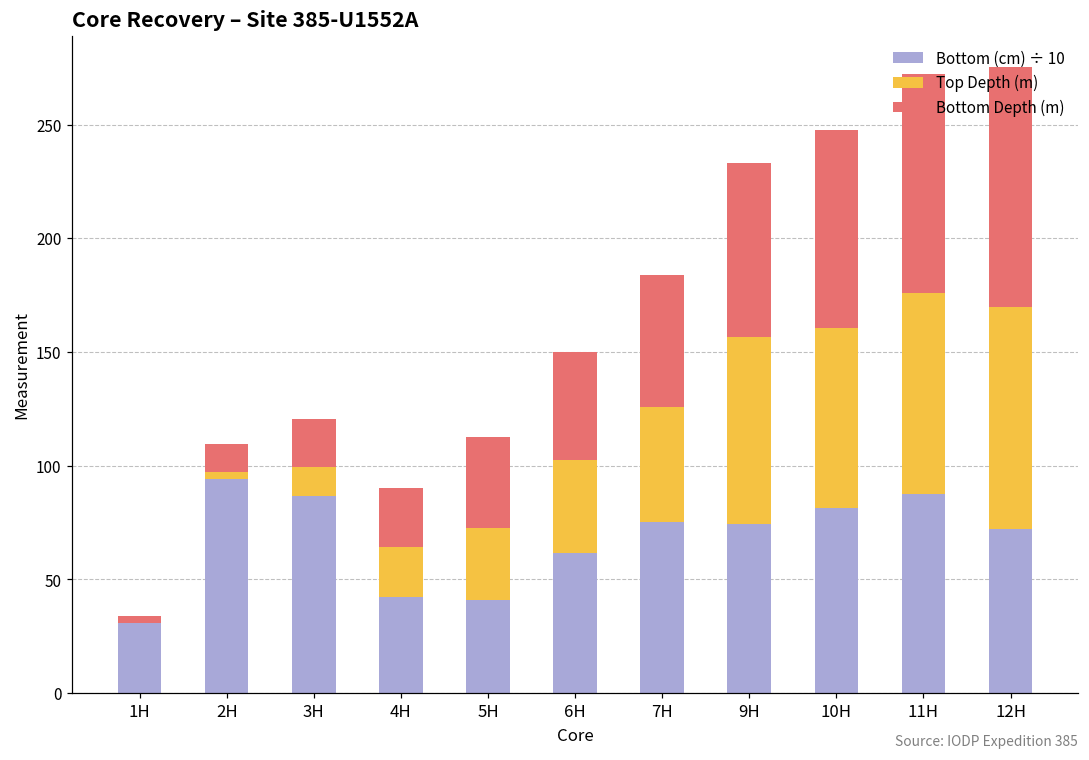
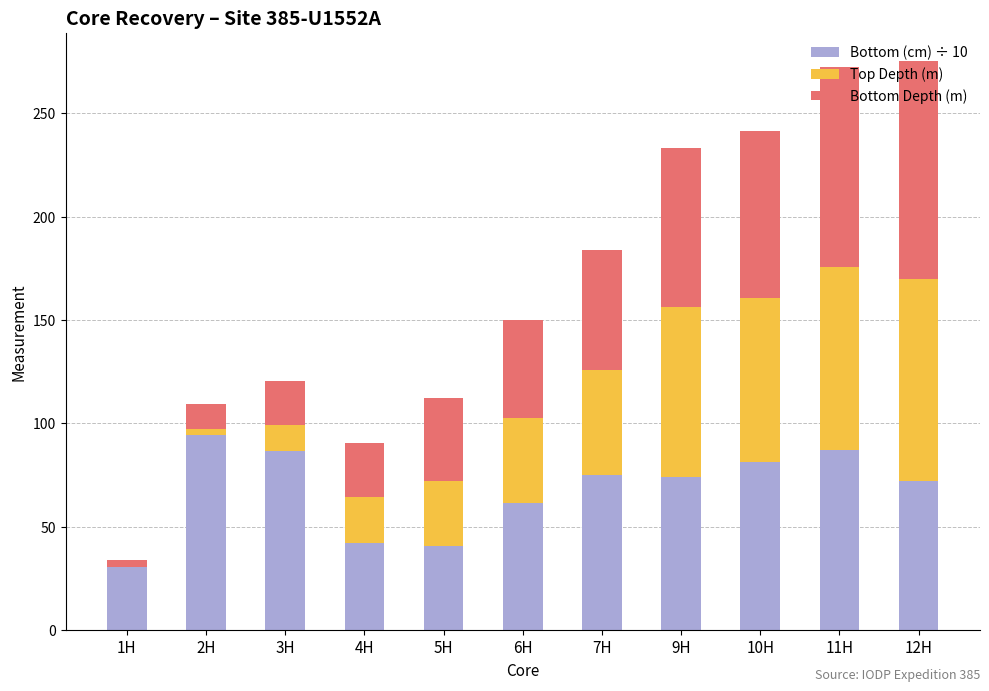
  {
    "Bottom (cm) ÷ 10": {
      "1H": 31,
      "2H": 94,
      "3H": 87,
      "4H": 42,
      "5H": 41,
      "6H": 62,
      "7H": 75,
      "9H": 74,
      "10H": 82,
      "11H": 87,
      "12H": 72
    },
    "Top Depth (m)": {
      "1H": 0,
      "2H": 3,
      "3H": 13,
      "4H": 22,
      "5H": 32,
      "6H": 41,
      "7H": 51,
      "9H": 82,
      "10H": 79,
      "11H": 89,
      "12H": 98
    },
    "Bottom Depth (m)": {
      "1H": 3,
      "2H": 12,
      "3H": 21,
      "4H": 26,
      "5H": 40,
      "6H": 47,
      "7H": 58,
      "9H": 77,
-     "10H": 87,
+     "10H": 81,
      "11H": 96,
      "12H": 105
    }
  }
